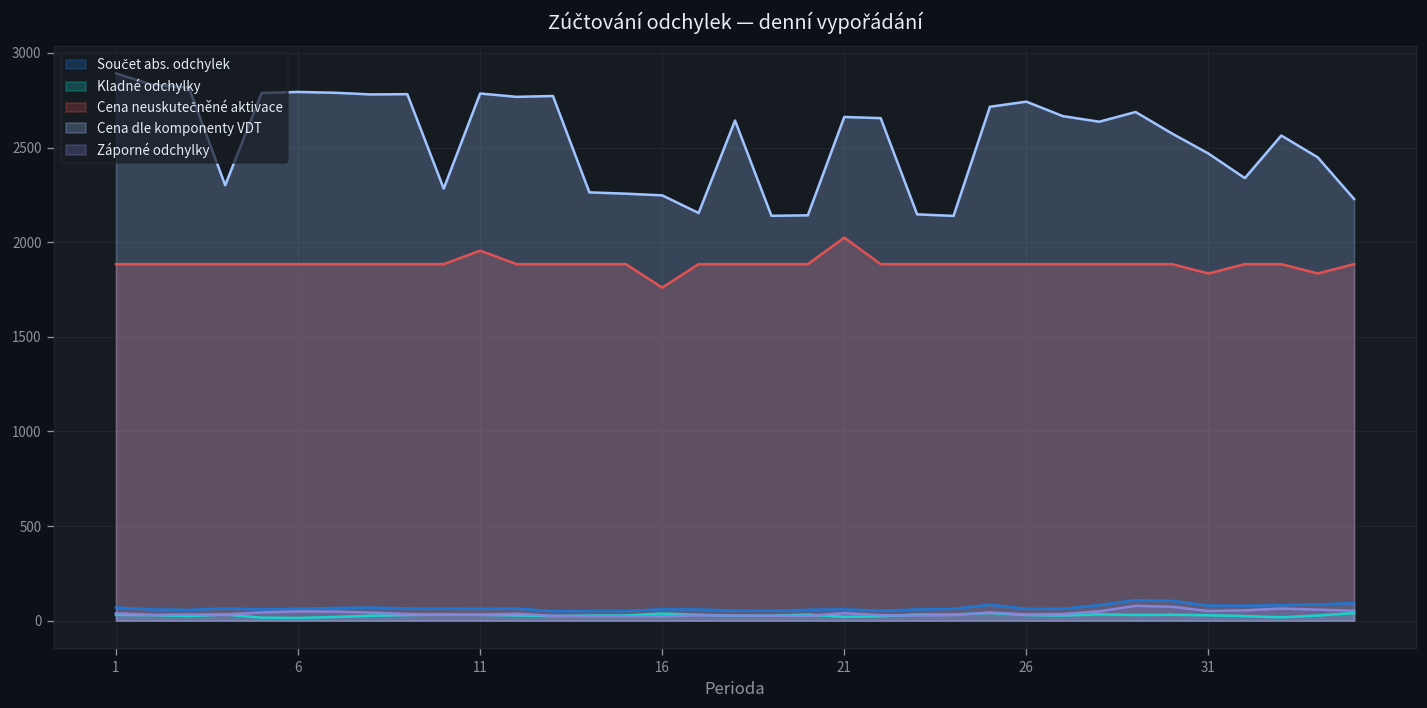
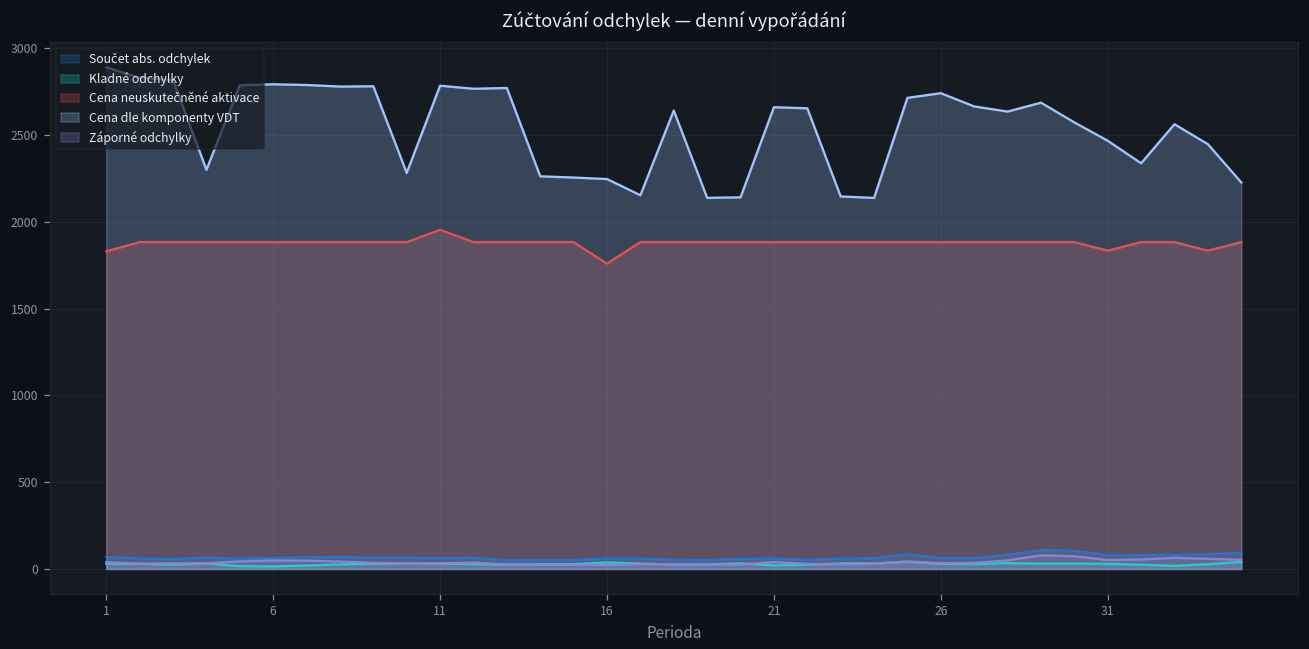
  {
    "Cena neuskutečněné aktivace": {
-     "1": 1880,
+     "1": 1830,
      "6": 1880,
      "11": 1960,
      "16": 1760,
-     "21": 2020,
+     "21": 1880,
      "26": 1880,
      "31": 1830
    }
  }
